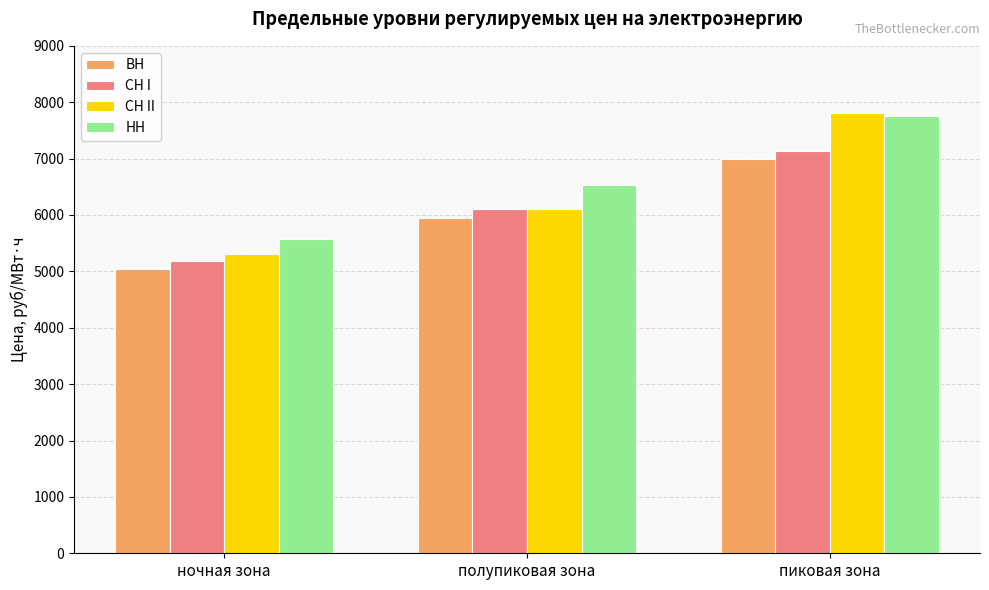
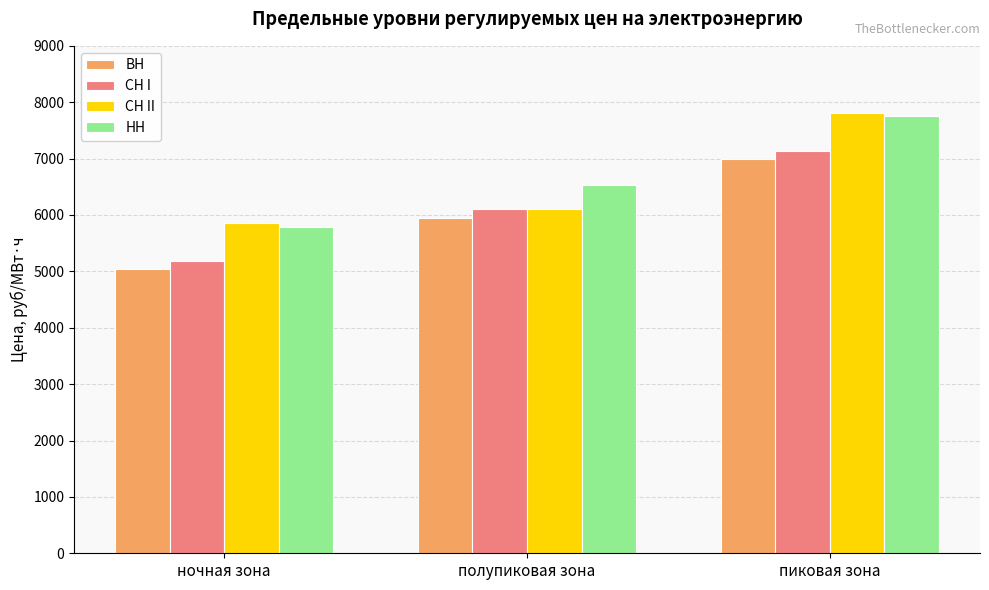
  {
    "СН II": {
-     "ночная зона": 5300,
+     "ночная зона": 5900,
      "полупиковая зона": 6100,
      "пиковая зона": 7800
    },
    "НН": {
-     "ночная зона": 5600,
+     "ночная зона": 5800,
      "полупиковая зона": 6500,
      "пиковая зона": 7700
    }
  }
